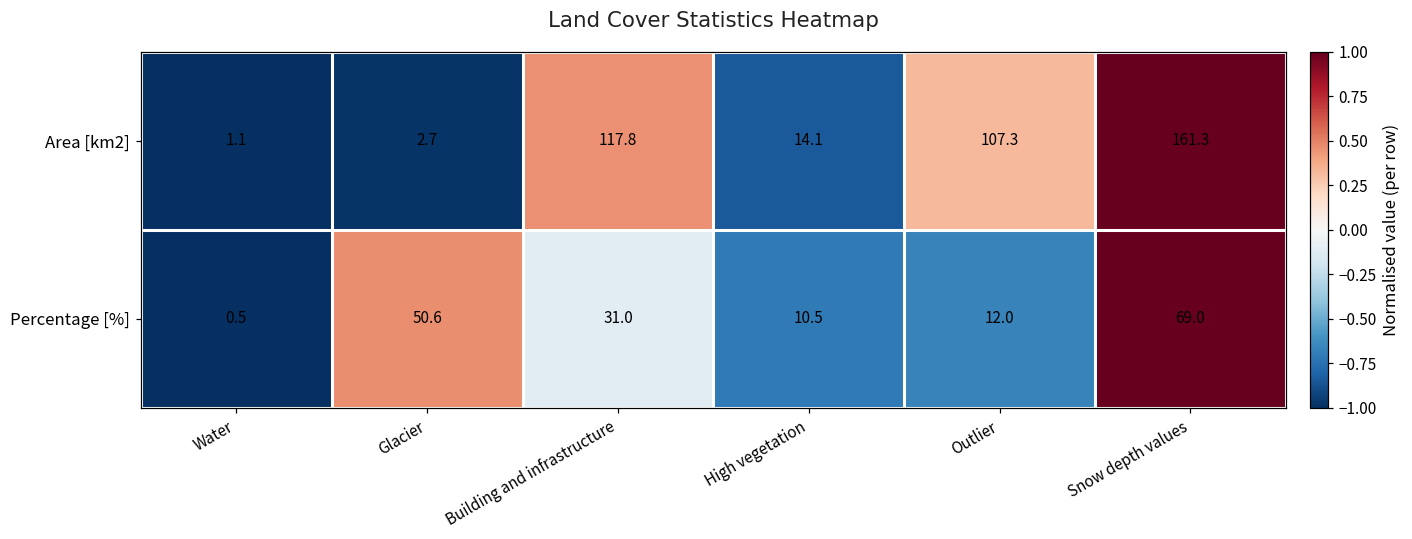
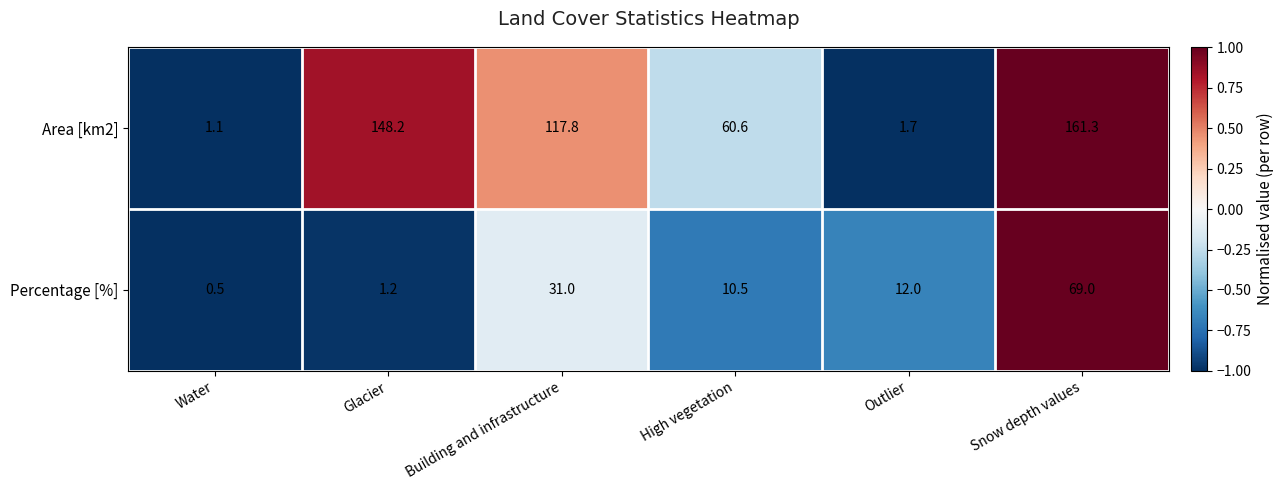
  {
    "Area [km2]": {
      "Water": 1.1,
-     "Glacier": 2.7,
+     "Glacier": 148.2,
      "Building and infrastructure": 117.8,
-     "High vegetation": 14.1,
-     "Outlier": 107.3,
+     "High vegetation": 60.6,
+     "Outlier": 1.7,
      "Snow depth values": 161.3
    },
    "Percentage [%]": {
      "Water": 0.5,
-     "Glacier": 50.6,
+     "Glacier": 1.2,
      "Building and infrastructure": 31.0,
      "High vegetation": 10.5,
      "Outlier": 12.0,
      "Snow depth values": 69.0
    }
  }
